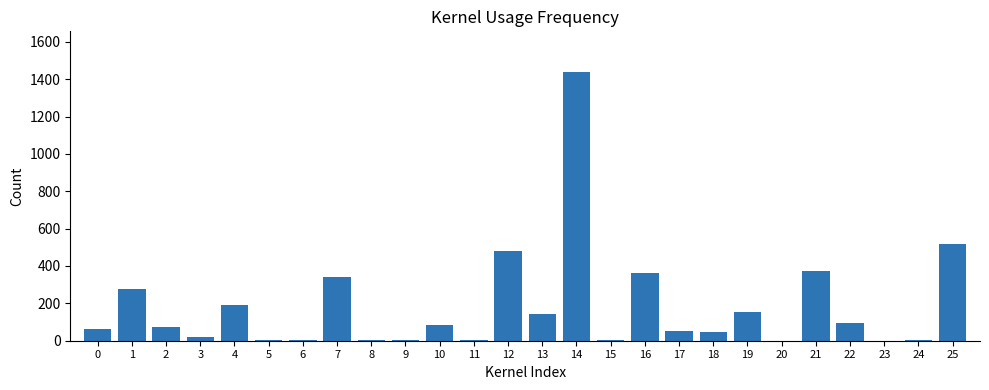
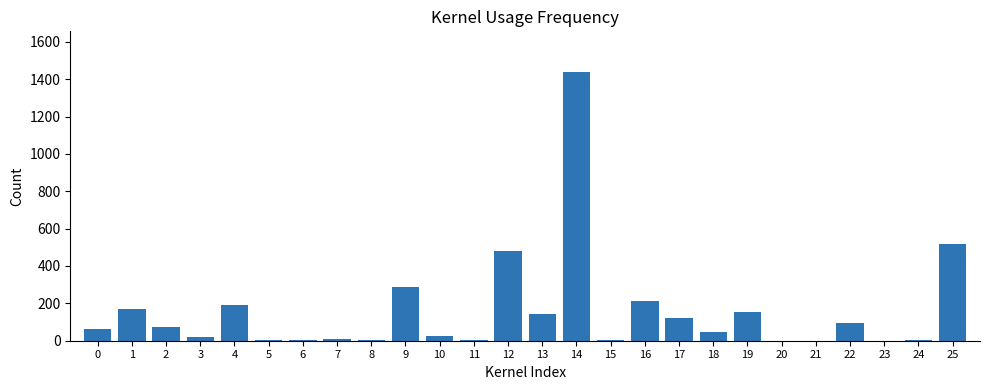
  {
    "0": 60,
-   "1": 280,
+   "1": 170,
    "2": 70,
    "3": 20,
    "4": 190,
-   "7": 340,
-   "9": 0,
-   "10": 80,
+   "7": 10,
+   "9": 290,
+   "10": 20,
    "12": 480,
    "13": 150,
    "14": 1440,
-   "16": 360,
-   "17": 50,
+   "16": 210,
+   "17": 120,
    "18": 50,
    "19": 150,
-   "21": 380,
+   "21": 0,
    "22": 100,
    "25": 520
  }
